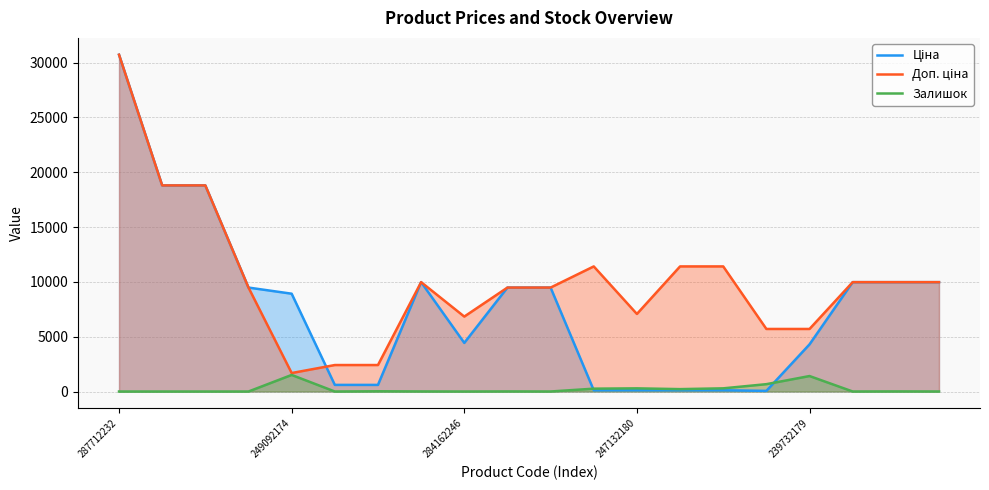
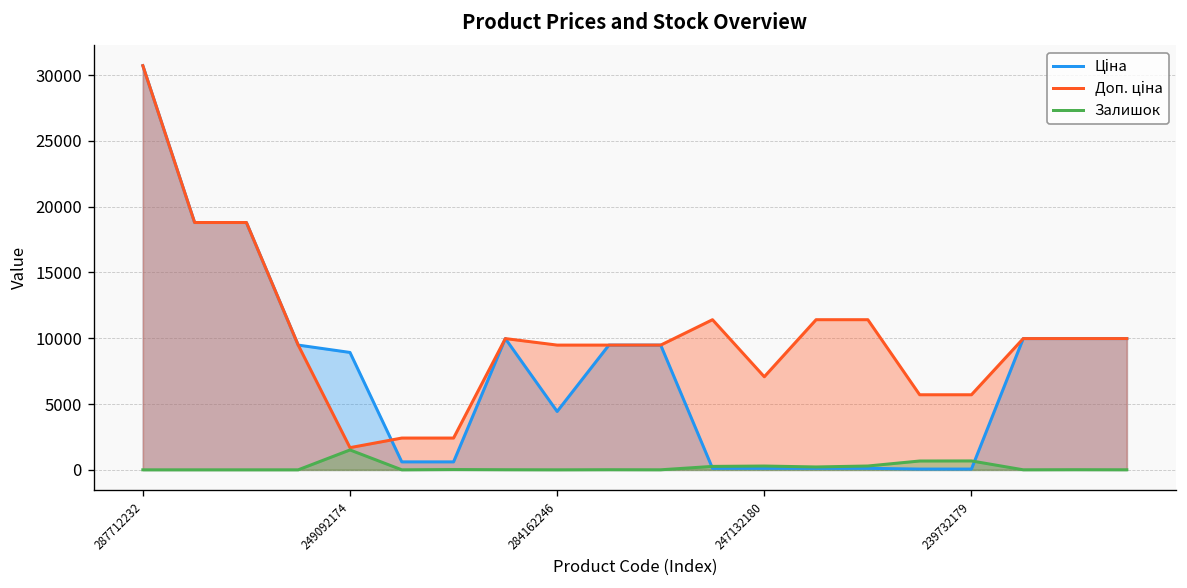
  {
    "Ціна": {
      "249092174": 8900,
      "284162246": 4400,
-     "239732179": 4300
+     "239732179": 100
    },
    "Доп. ціна": {
-     "284162246": 6800,
+     "284162246": 9500,
      "247132180": 7100,
      "239732179": 5700
    },
    "Залишок": {
      "287712232": 0,
      "284162246": 0,
-     "239732179": 1400
+     "239732179": 700
    }
  }
